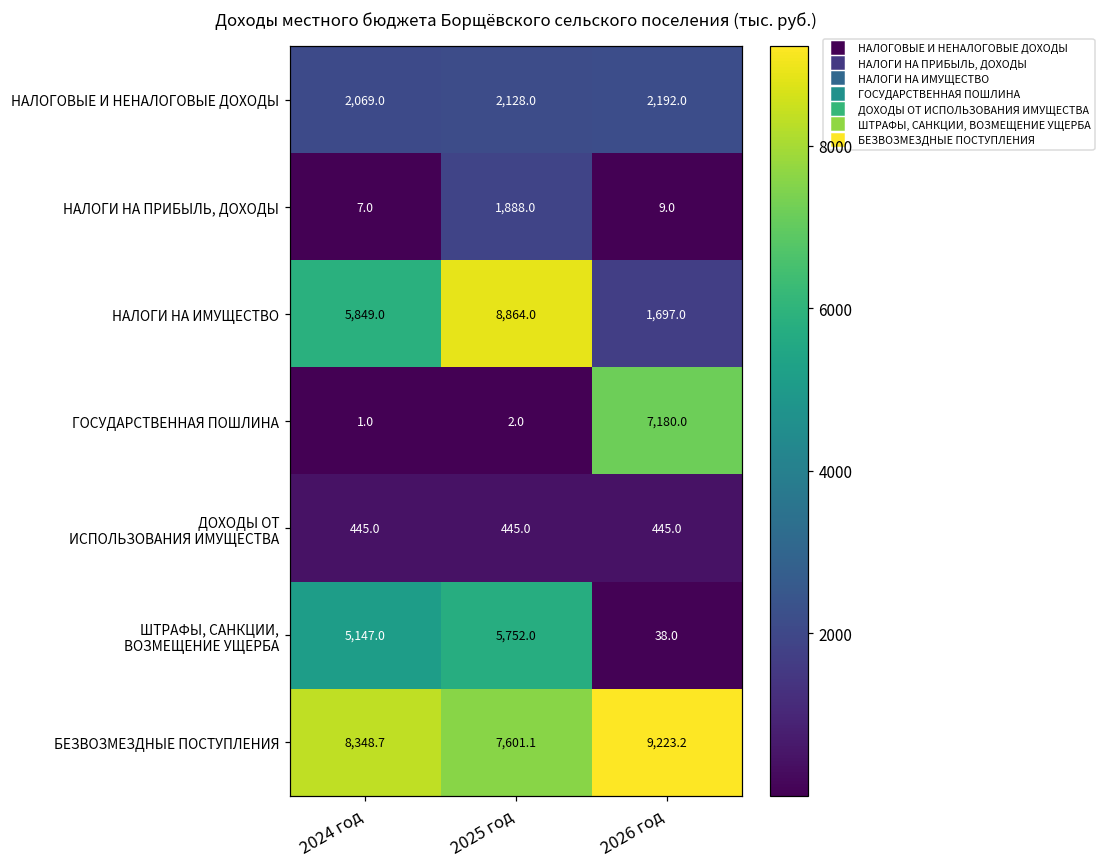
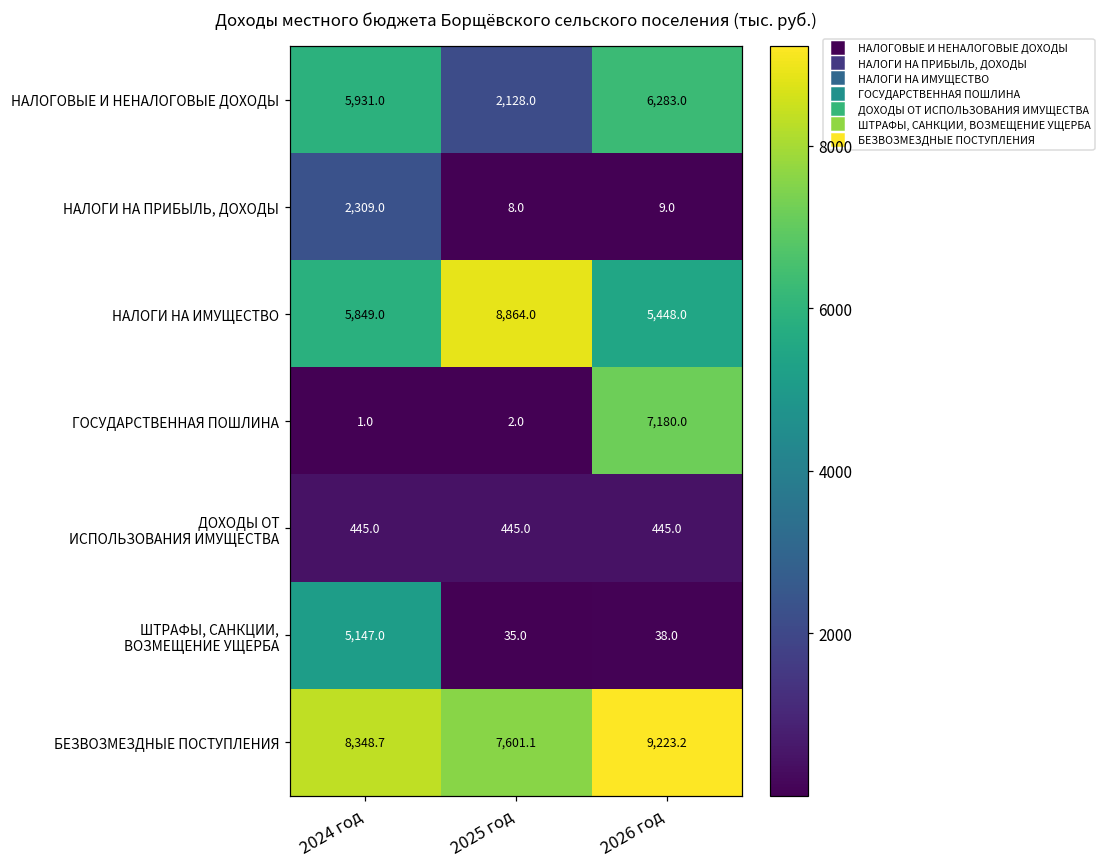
  {
    "НАЛОГОВЫЕ И НЕНАЛОГОВЫЕ ДОХОДЫ": {
-     "2024 год": "2,069.0",
+     "2024 год": "5,931.0",
      "2025 год": "2,128.0",
-     "2026 год": "2,192.0"
+     "2026 год": "6,283.0"
    },
    "НАЛОГИ НА ПРИБЫЛЬ, ДОХОДЫ": {
-     "2024 год": "7.0",
-     "2025 год": "1,888.0",
+     "2024 год": "2,309.0",
+     "2025 год": "8.0",
      "2026 год": "9.0"
    },
    "НАЛОГИ НА ИМУЩЕСТВО": {
      "2024 год": "5,849.0",
      "2025 год": "8,864.0",
-     "2026 год": "1,697.0"
+     "2026 год": "5,448.0"
    },
    "ГОСУДАРСТВЕННАЯ ПОШЛИНА": {
      "2024 год": "1.0",
      "2025 год": "2.0",
      "2026 год": "7,180.0"
    },
    "ДОХОДЫ ОТ ИСПОЛЬЗОВАНИЯ ИМУЩЕСТВА": {
      "2024 год": "445.0",
      "2025 год": "445.0",
      "2026 год": "445.0"
    },
    "ШТРАФЫ, САНКЦИИ, ВОЗМЕЩЕНИЕ УЩЕРБА": {
      "2024 год": "5,147.0",
-     "2025 год": "5,752.0",
+     "2025 год": "35.0",
      "2026 год": "38.0"
    },
    "БЕЗВОЗМЕЗДНЫЕ ПОСТУПЛЕНИЯ": {
      "2024 год": "8,348.7",
      "2025 год": "7,601.1",
      "2026 год": "9,223.2"
    }
  }
